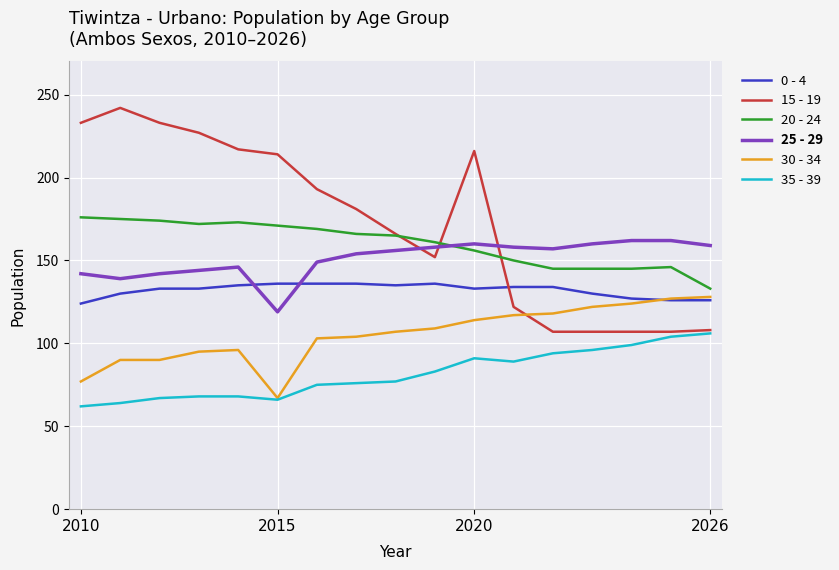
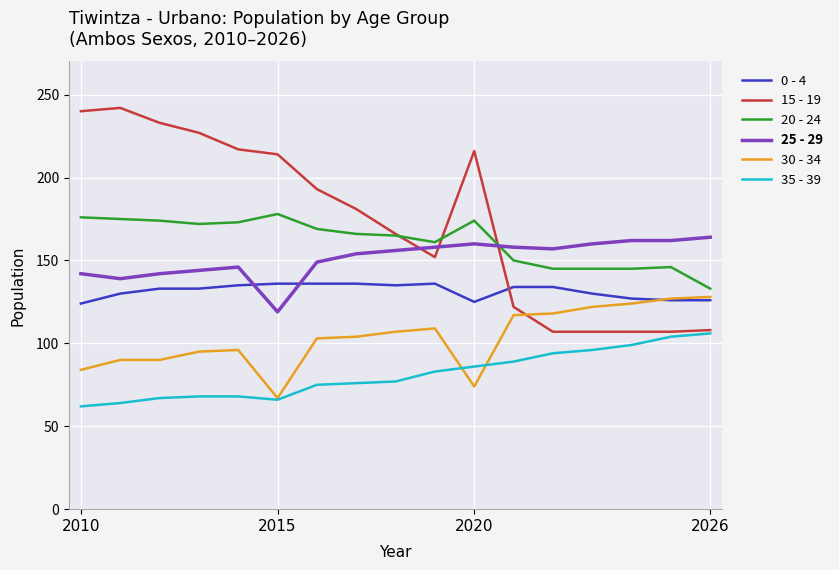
  {
    "0 - 4": {
      "2010": 124,
      "2015": 136,
-     "2020": 133,
+     "2020": 125,
      "2026": 126
    },
    "15 - 19": {
-     "2010": 233,
+     "2010": 240,
      "2015": 214,
      "2020": 216,
      "2026": 108
    },
    "20 - 24": {
      "2010": 176,
-     "2015": 171,
-     "2020": 156,
+     "2015": 178,
+     "2020": 174,
      "2026": 133
    },
    "25 - 29": {
      "2010": 142,
      "2015": 119,
      "2020": 160,
-     "2026": 159
+     "2026": 164
    },
    "30 - 34": {
-     "2010": 77,
-     "2020": 114,
+     "2010": 84,
+     "2020": 74,
      "2026": 128
    },
    "35 - 39": {
      "2010": 62,
-     "2020": 91,
+     "2020": 86,
      "2026": 106
    }
  }
